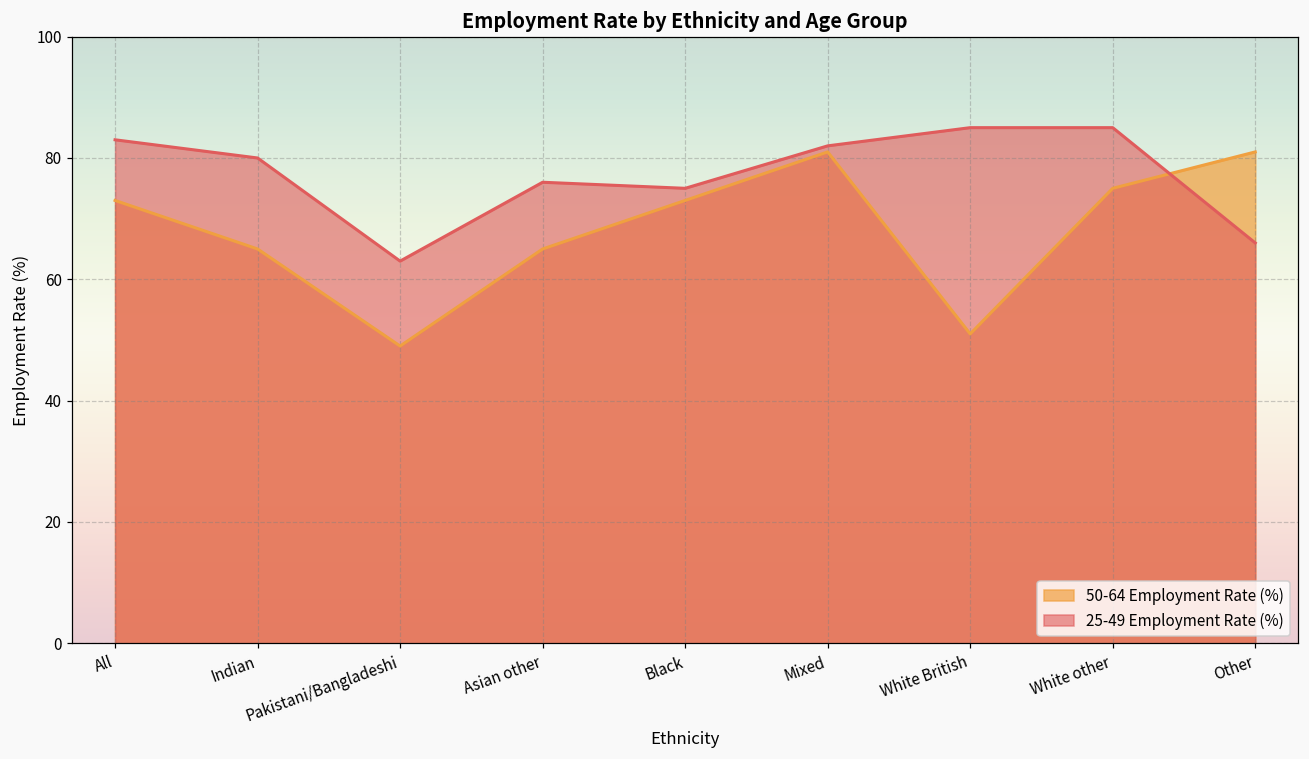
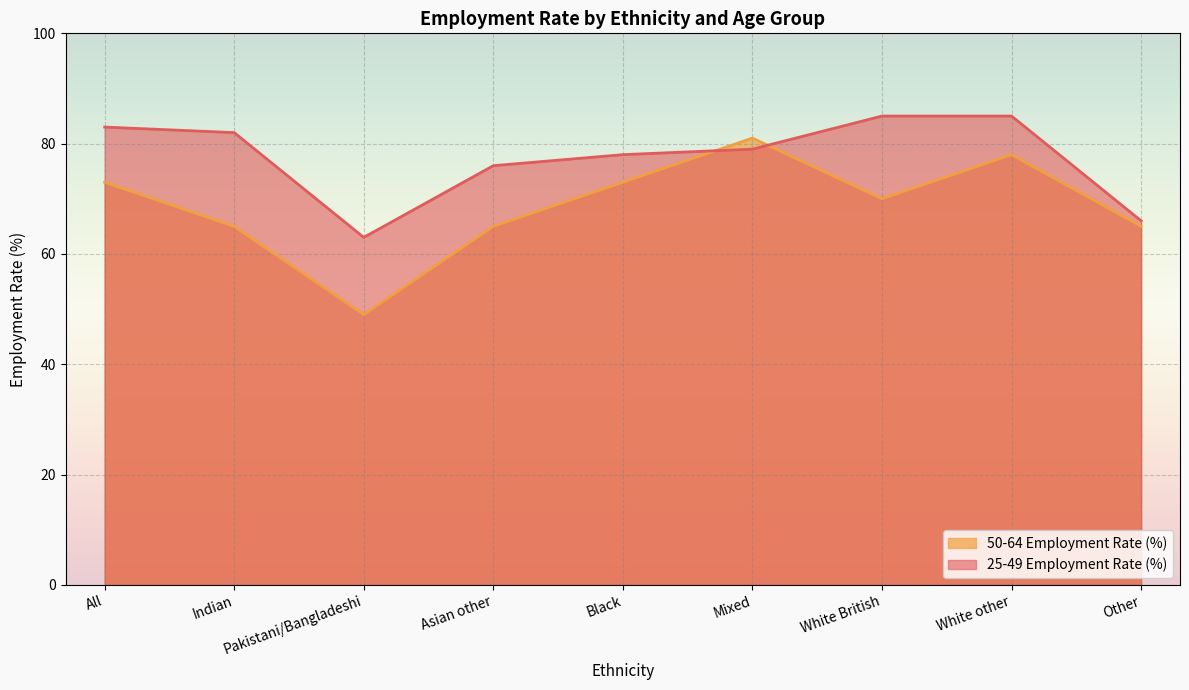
  {
    "50-64 Employment Rate (%)": {
      "All": 73,
      "Indian": 65,
      "Pakistani/Bangladeshi": 49,
      "Asian other": 65,
      "Black": 73,
      "Mixed": 81,
-     "White British": 51,
-     "White other": 75,
-     "Other": 81
+     "White British": 70,
+     "White other": 78,
+     "Other": 65
    },
    "25-49 Employment Rate (%)": {
      "All": 83,
-     "Indian": 80,
+     "Indian": 82,
      "Pakistani/Bangladeshi": 63,
      "Asian other": 76,
-     "Black": 75,
-     "Mixed": 82,
+     "Black": 78,
+     "Mixed": 79,
      "White British": 85,
      "White other": 85,
      "Other": 66
    }
  }
